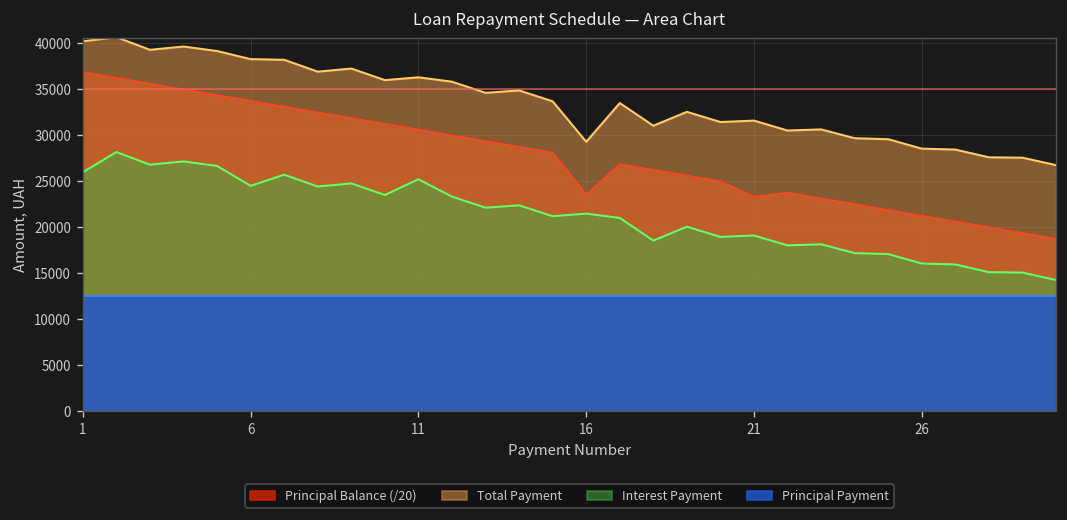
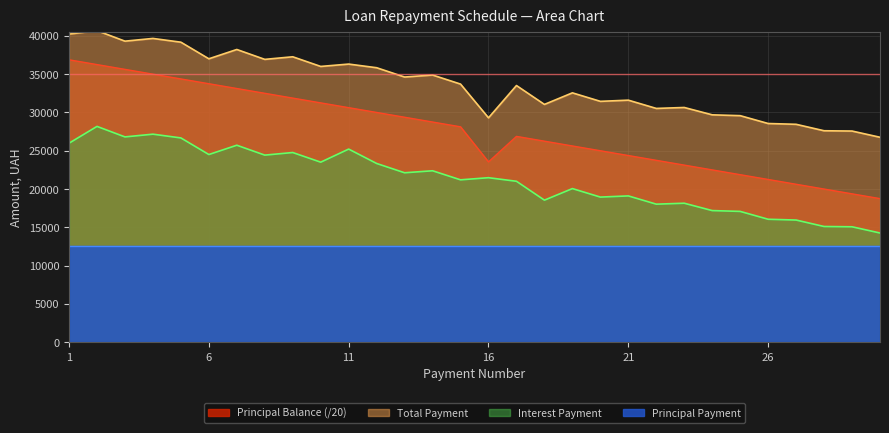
  {
    "Principal Balance (/20)": {
      "1": 37000,
      "6": 34000,
      "11": 31000,
      "16": 24000,
-     "21": 23000,
+     "21": 24000,
      "26": 21000
    },
    "Total Payment": {
      "1": 40000,
-     "6": 38000,
+     "6": 37000,
      "11": 36000,
      "16": 29000,
      "21": 32000,
      "26": 29000
    },
    "Interest Payment": {
      "1": 26000,
      "6": 25000,
      "11": 25000,
      "16": 21000,
      "21": 19000,
      "26": 16000
    },
    "Principal Payment": {
      "1": 13000,
      "6": 13000,
      "11": 13000,
      "16": 13000,
      "21": 13000,
      "26": 13000
    }
  }
